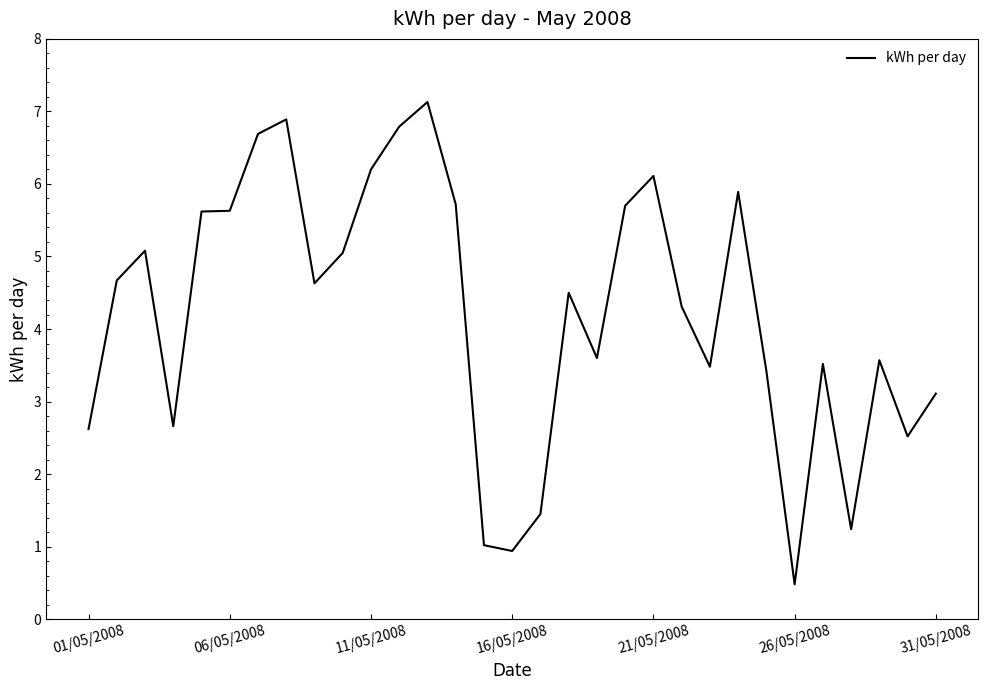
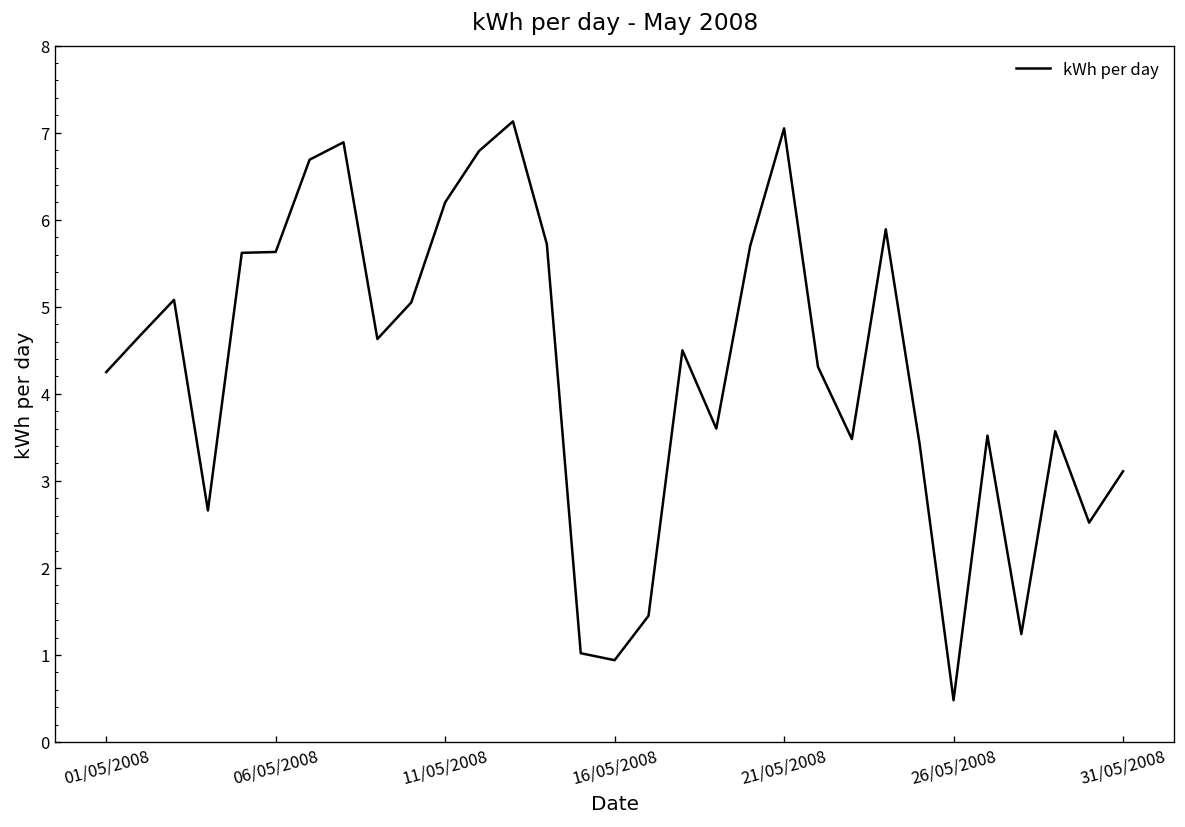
  {
-   "01/05/2008": 2.6,
+   "01/05/2008": 4.3,
    "06/05/2008": 5.6,
    "11/05/2008": 6.2,
    "16/05/2008": 0.9,
-   "21/05/2008": 6.1,
+   "21/05/2008": 7.1,
    "26/05/2008": 0.5,
    "31/05/2008": 3.1
  }
